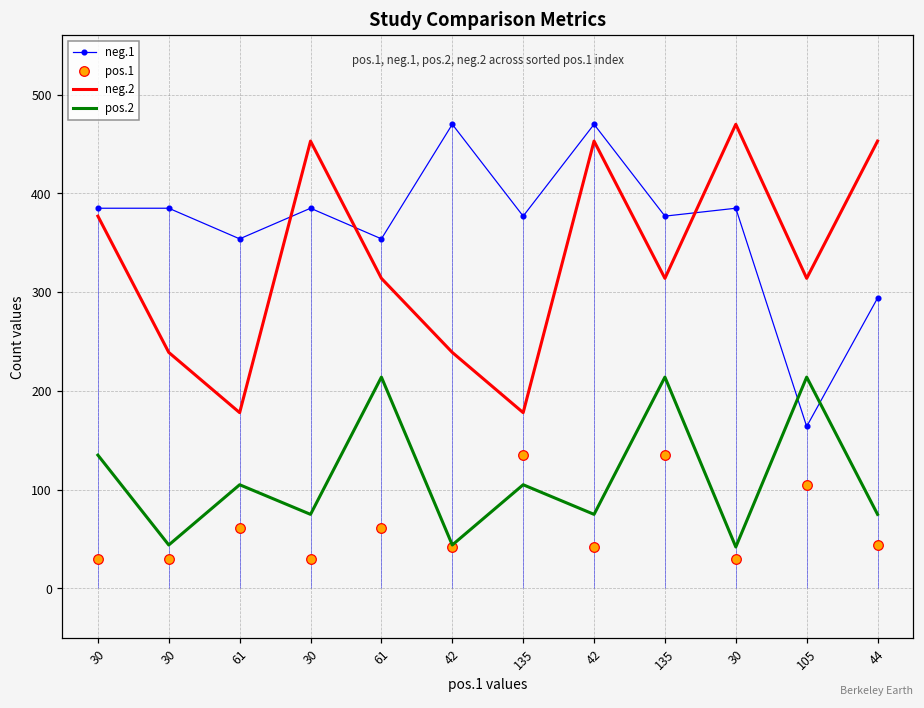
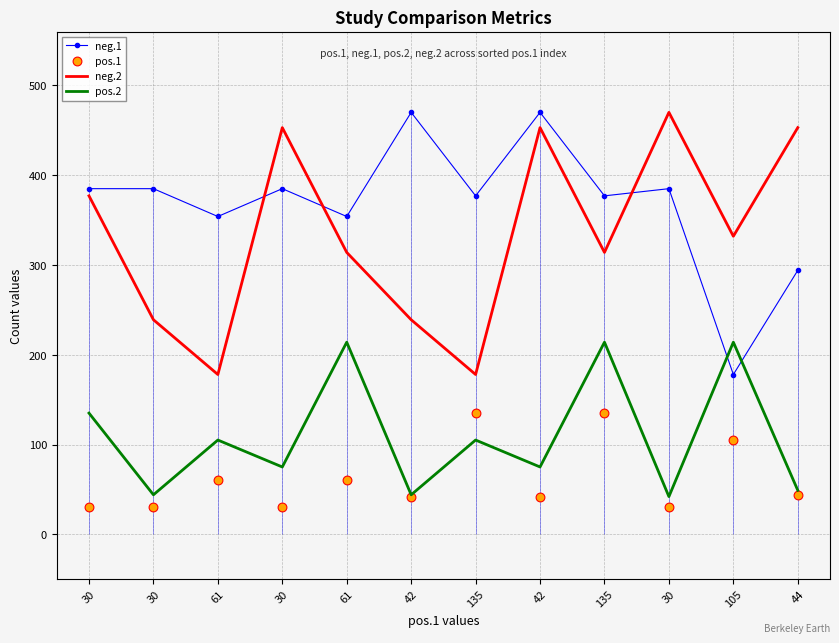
  {
    "neg.1": {
-     "105": 160,
+     "105": 180,
      "44": 290
    },
    "neg.2": {
-     "105": 310,
+     "105": 330,
      "44": 450
    },
    "pos.2": {
      "105": 210,
-     "44": 80
+     "44": 50
    }
  }
